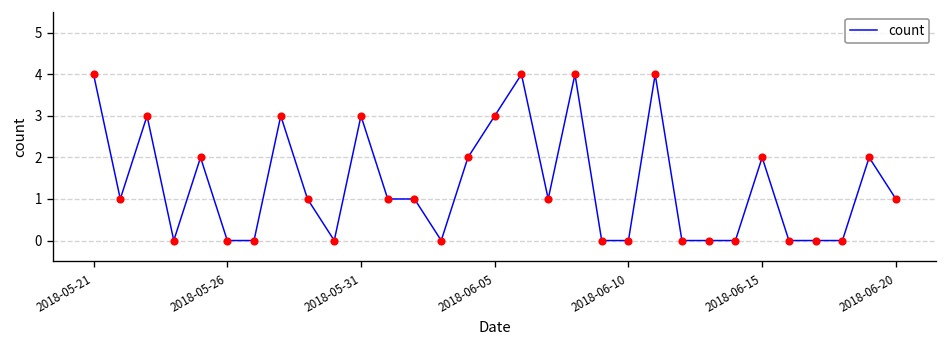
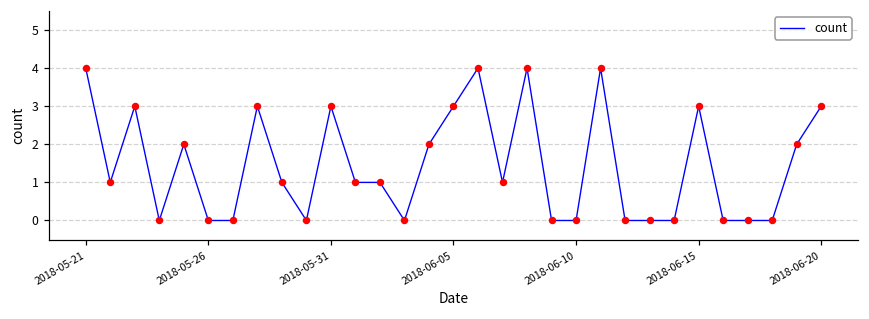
  {
    "2018-05-21": 4,
    "2018-05-26": 0,
    "2018-05-31": 3,
    "2018-06-05": 3,
    "2018-06-10": 0,
-   "2018-06-15": 2,
-   "2018-06-20": 1
+   "2018-06-15": 3,
+   "2018-06-20": 3
  }
